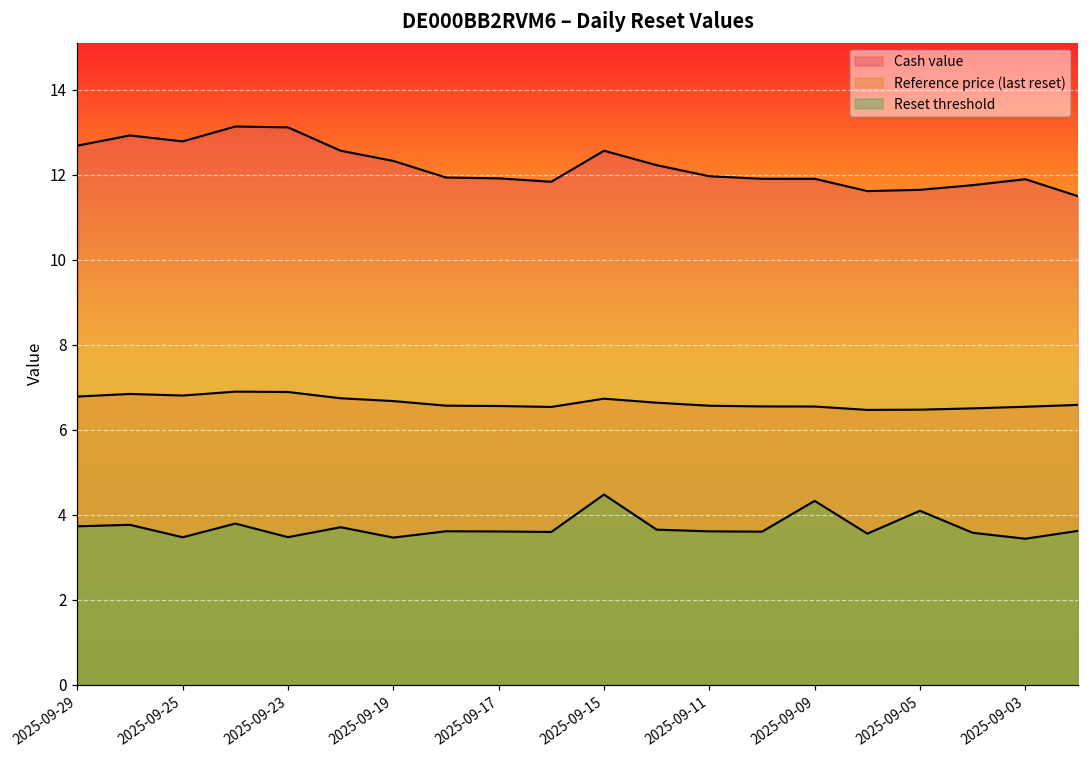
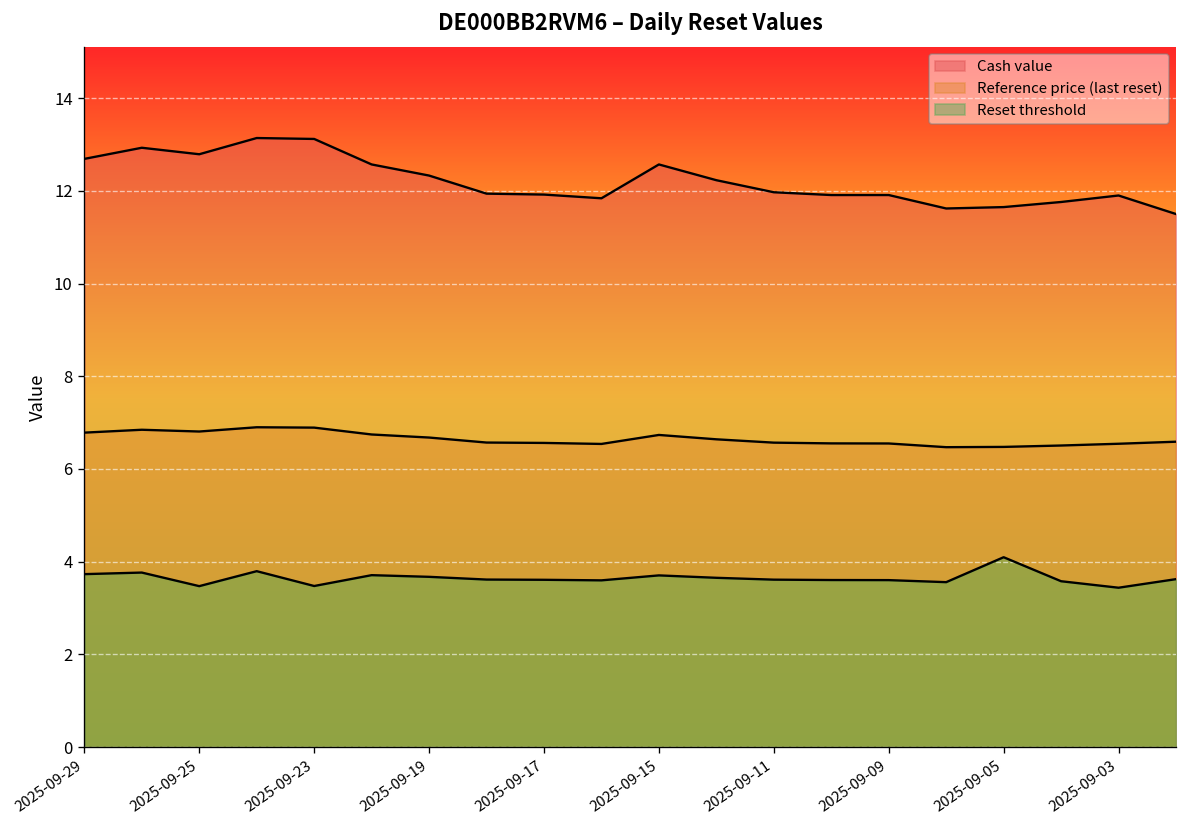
  {
    "Reset threshold": {
      "2025-09-29": 3.7,
      "2025-09-25": 3.5,
      "2025-09-23": 3.5,
-     "2025-09-19": 3.5,
+     "2025-09-19": 3.7,
      "2025-09-17": 3.6,
-     "2025-09-15": 4.5,
+     "2025-09-15": 3.7,
      "2025-09-11": 3.6,
-     "2025-09-09": 4.3,
+     "2025-09-09": 3.6,
      "2025-09-05": 4.1,
      "2025-09-03": 3.4
    }
  }
